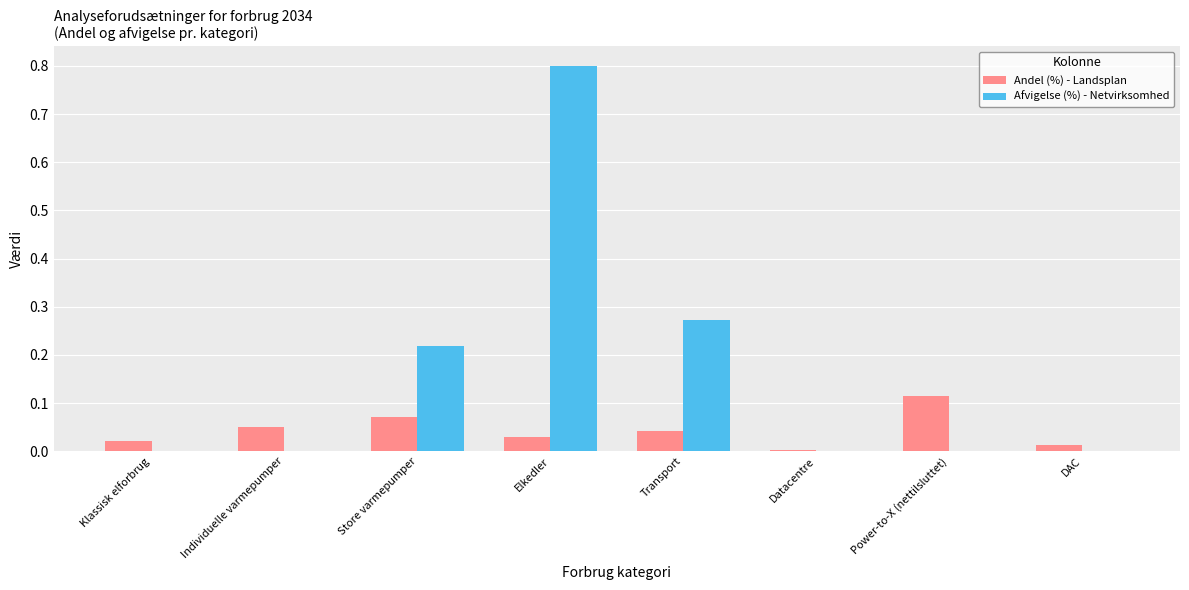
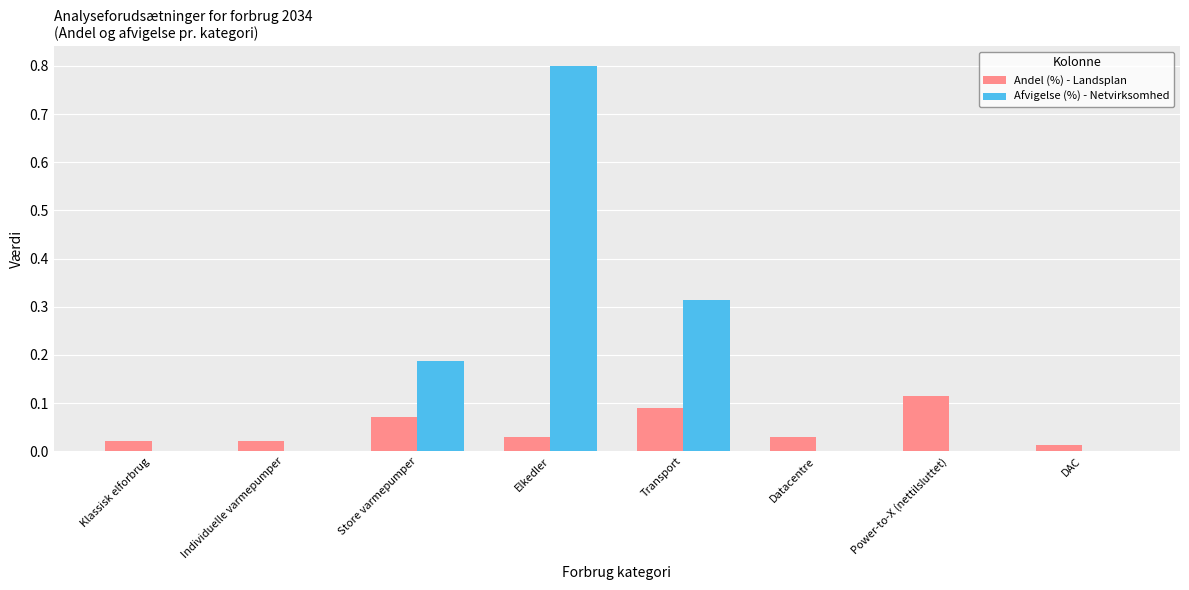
  {
    "Andel (%) - Landsplan": {
      "Klassisk elforbrug": 0.02,
-     "Individuelle varmepumper": 0.05,
+     "Individuelle varmepumper": 0.02,
      "Store varmepumper": 0.07,
      "Elkedler": 0.03,
-     "Transport": 0.04,
-     "Datacentre": 0.00,
+     "Transport": 0.09,
+     "Datacentre": 0.03,
      "Power-to-X (nettilsluttet)": 0.12,
      "DAC": 0.01
    },
    "Afvigelse (%) - Netvirksomhed": {
      "Klassisk elforbrug": 0.00,
      "Individuelle varmepumper": 0.00,
-     "Store varmepumper": 0.22,
+     "Store varmepumper": 0.19,
      "Elkedler": 0.80,
-     "Transport": 0.27,
+     "Transport": 0.31,
      "Datacentre": 0.00,
      "Power-to-X (nettilsluttet)": 0.00,
      "DAC": 0.00
    }
  }
